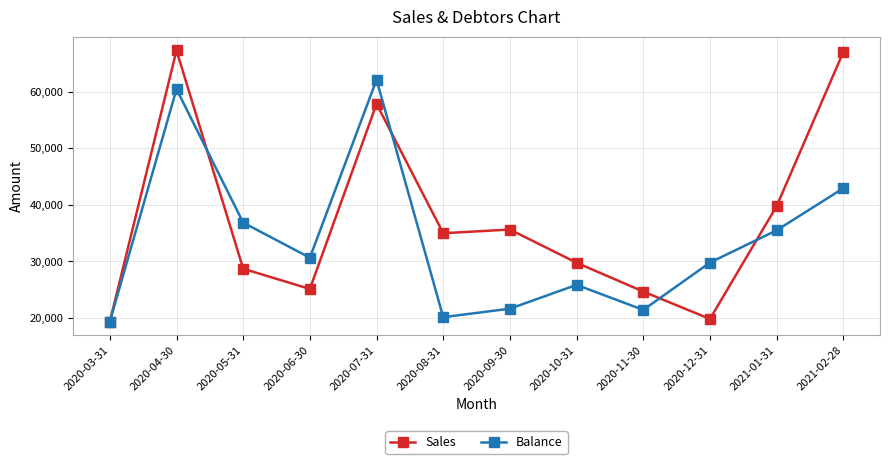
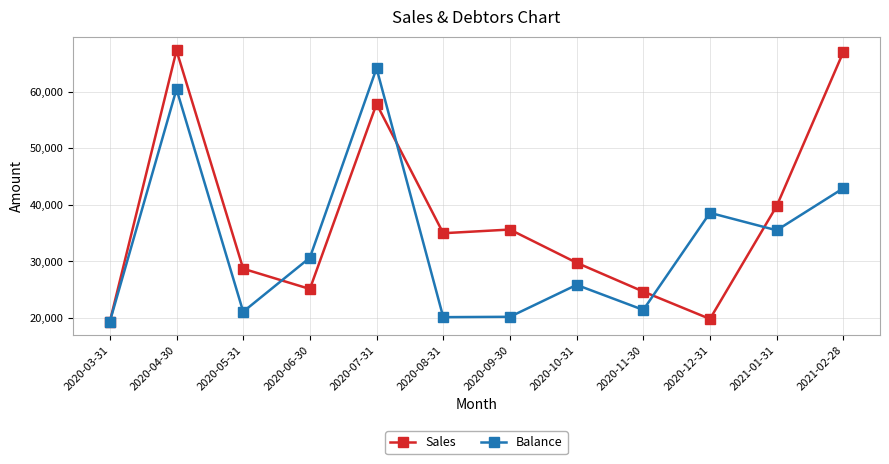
  {
    "Sales": {
      "2020-04-30": "67,000",
      "2020-05-31": "29,000",
      "2020-06-30": "25,000",
      "2020-07-31": "58,000",
      "2020-08-31": "35,000",
      "2020-09-30": "36,000",
      "2020-10-31": "30,000",
      "2020-11-30": "25,000",
      "2020-12-31": "20,000",
      "2021-01-31": "40,000",
      "2021-02-28": "67,000"
    },
    "Balance": {
      "2020-04-30": "60,000",
-     "2020-05-31": "37,000",
+     "2020-05-31": "21,000",
      "2020-06-30": "31,000",
-     "2020-07-31": "62,000",
+     "2020-07-31": "64,000",
      "2020-08-31": "20,000",
-     "2020-09-30": "22,000",
+     "2020-09-30": "20,000",
      "2020-10-31": "26,000",
      "2020-11-30": "21,000",
-     "2020-12-31": "30,000",
+     "2020-12-31": "39,000",
      "2021-01-31": "36,000",
      "2021-02-28": "43,000"
    }
  }
